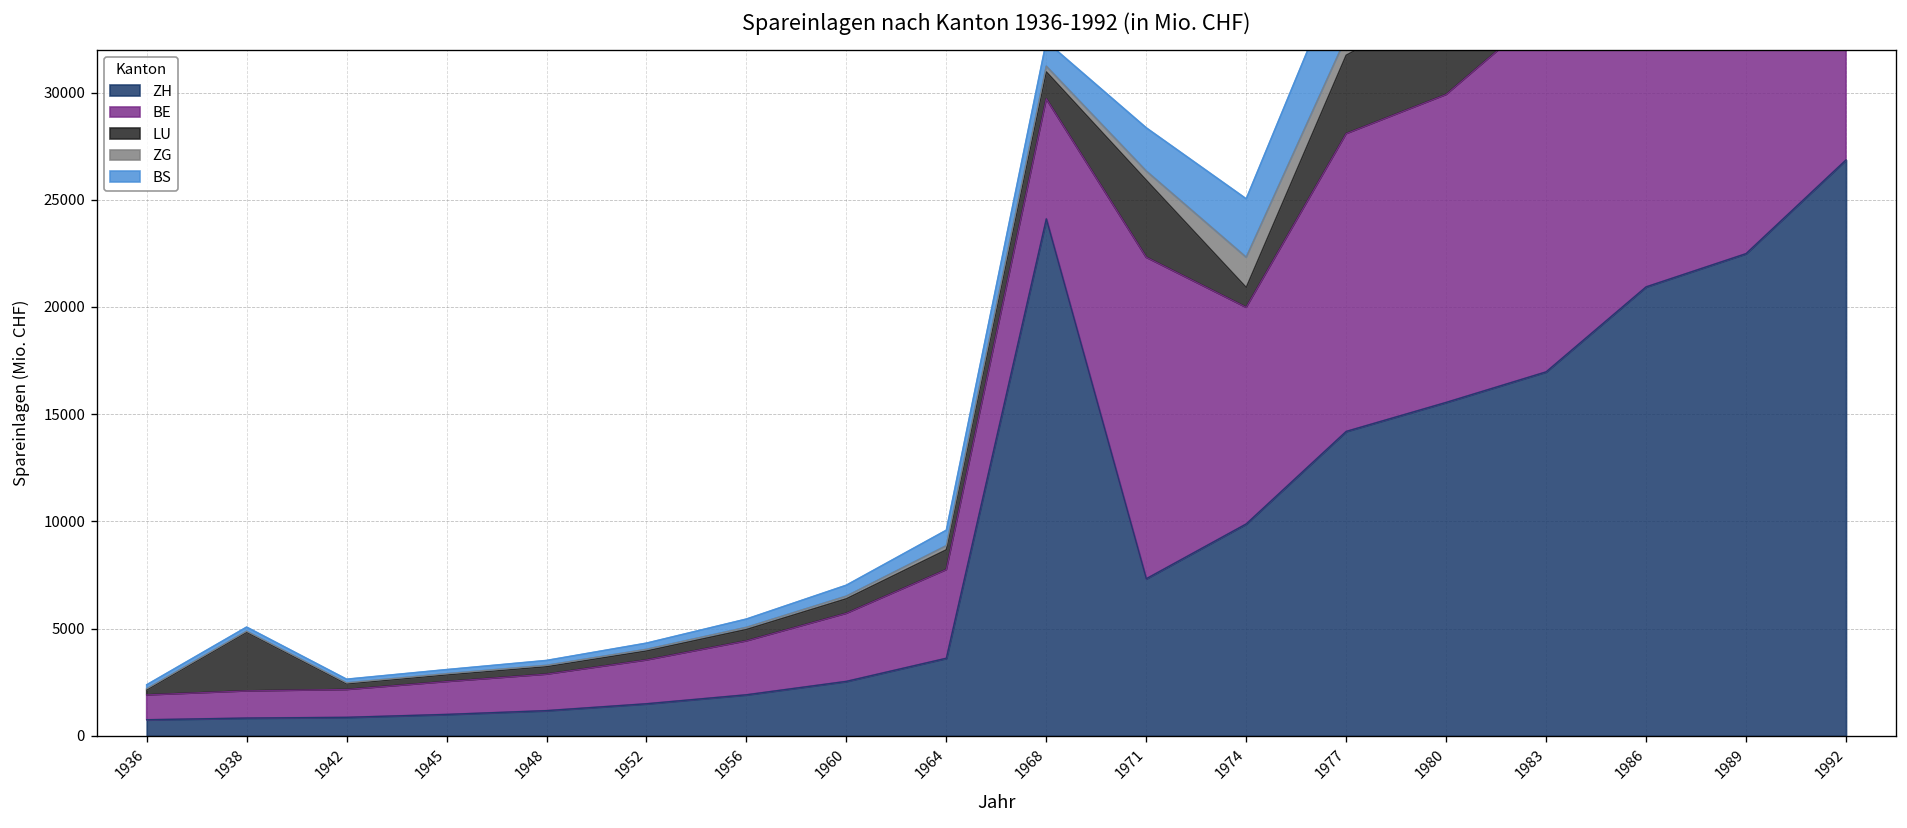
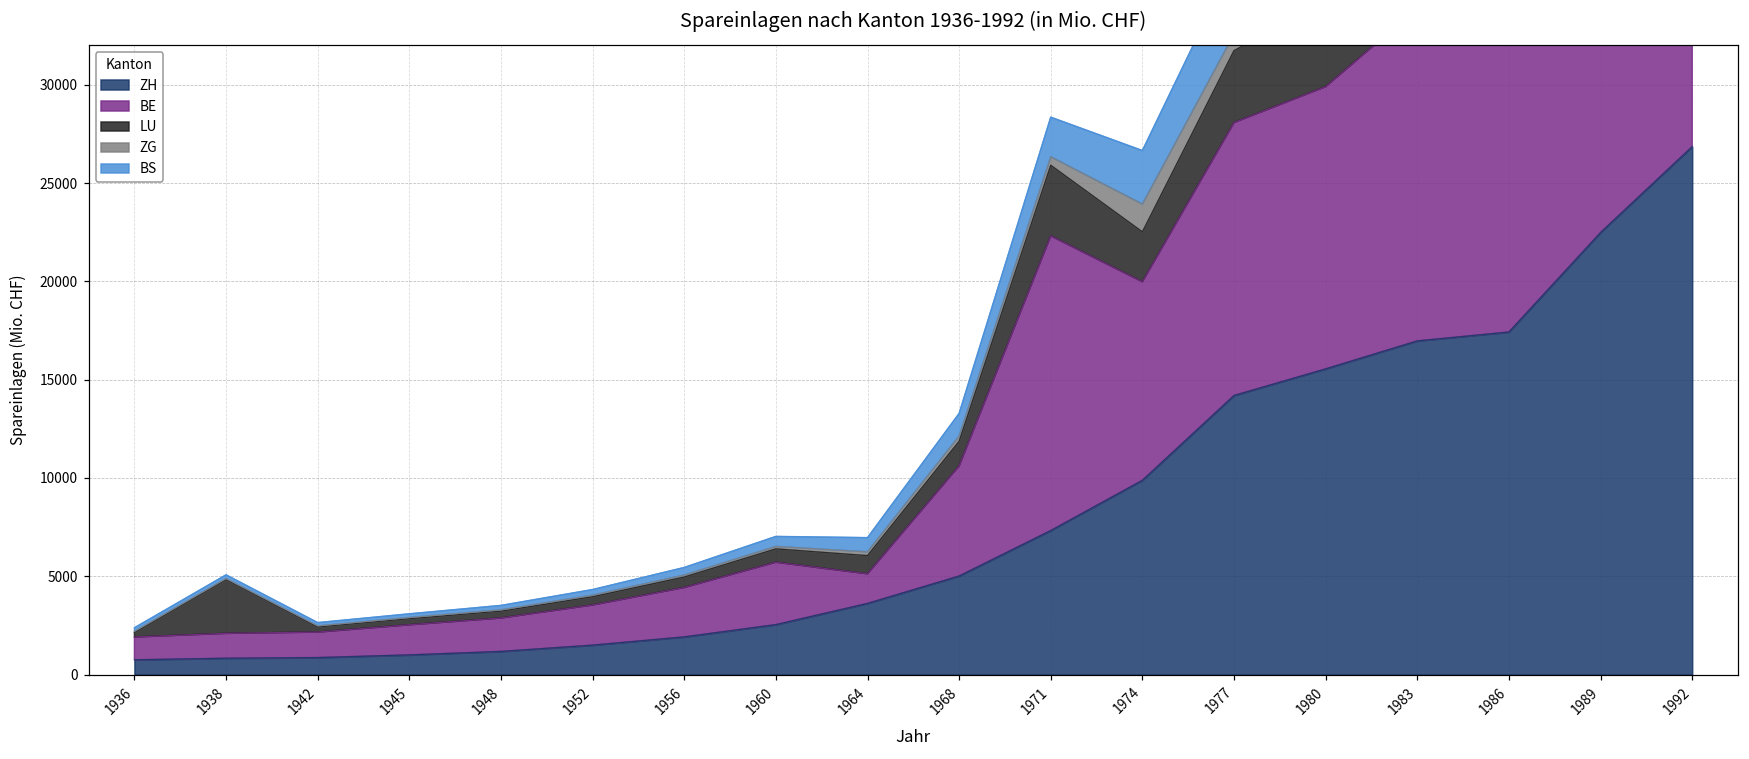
  {
    "ZH": {
      "1936": 800,
      "1938": 800,
      "1942": 900,
      "1945": 1000,
      "1948": 1200,
      "1952": 1500,
      "1956": 1900,
      "1960": 2500,
      "1964": 3600,
-     "1968": 24100,
+     "1968": 5000,
      "1971": 7300,
      "1974": 9900,
      "1977": 14200,
      "1980": 15600,
      "1983": 17000,
-     "1986": 20900,
+     "1986": 17400,
      "1989": 22500,
      "1992": 26900
    },
    "BE": {
      "1936": 1200,
      "1938": 1300,
      "1942": 1300,
      "1945": 1500,
      "1948": 1700,
      "1952": 2000,
      "1956": 2500,
      "1960": 3200,
-     "1964": 4100,
+     "1964": 1500,
      "1968": 5600,
      "1971": 15000,
      "1974": 10100,
      "1977": 13900,
      "1980": 14400
    },
    "LU": {
      "1964": 900,
      "1968": 1300,
      "1971": 3600,
-     "1974": 900,
+     "1974": 2500,
      "1977": 3700
    },
    "ZG": {
      "1964": 200,
      "1968": 300,
      "1971": 400,
      "1974": 1400
    },
    "BS": {
      "1936": 200,
      "1938": 200,
      "1942": 200,
      "1945": 200,
      "1948": 200,
      "1952": 300,
      "1956": 400,
      "1960": 500,
      "1964": 700,
      "1971": 2000,
      "1974": 2700
    }
  }
